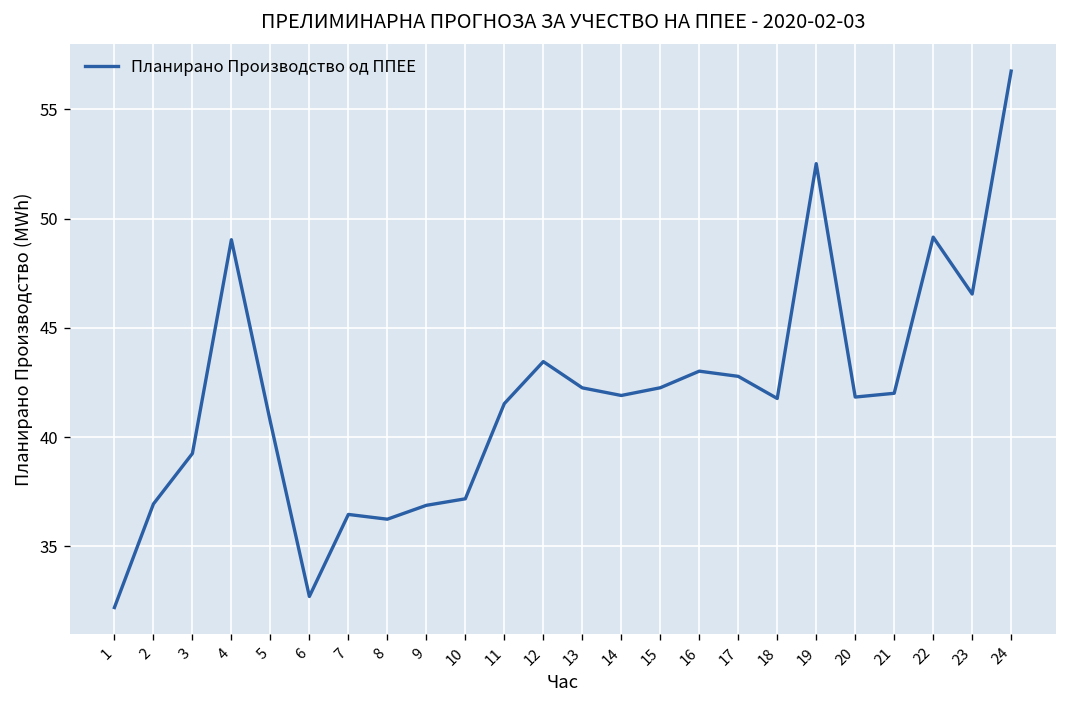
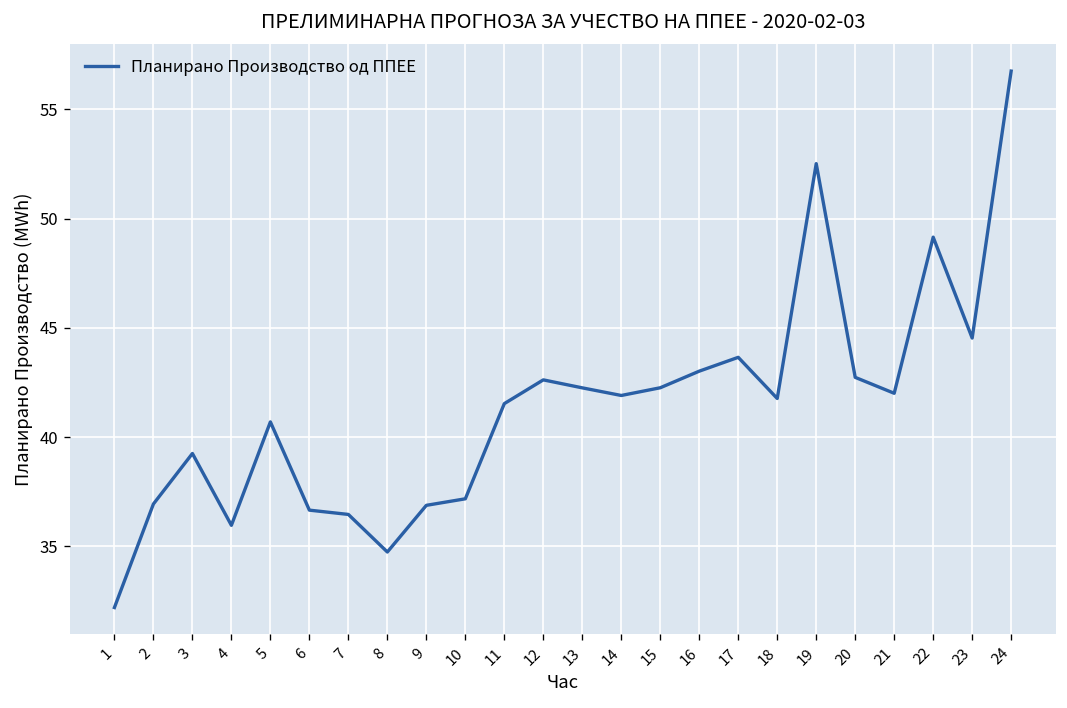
  {
    "1": 32.2,
    "2": 36.9,
    "3": 39.2,
-   "4": 49.0,
+   "4": 36.0,
    "5": 40.7,
-   "6": 32.7,
+   "6": 36.7,
    "7": 36.5,
-   "8": 36.2,
+   "8": 34.7,
    "9": 36.9,
    "10": 37.2,
    "11": 41.5,
-   "12": 43.5,
+   "12": 42.6,
    "13": 42.3,
    "14": 41.9,
    "15": 42.3,
    "16": 43.0,
-   "17": 42.8,
+   "17": 43.6,
    "18": 41.8,
    "19": 52.5,
-   "20": 41.8,
+   "20": 42.7,
    "21": 42.0,
    "22": 49.1,
-   "23": 46.5,
+   "23": 44.5,
    "24": 56.8
  }
